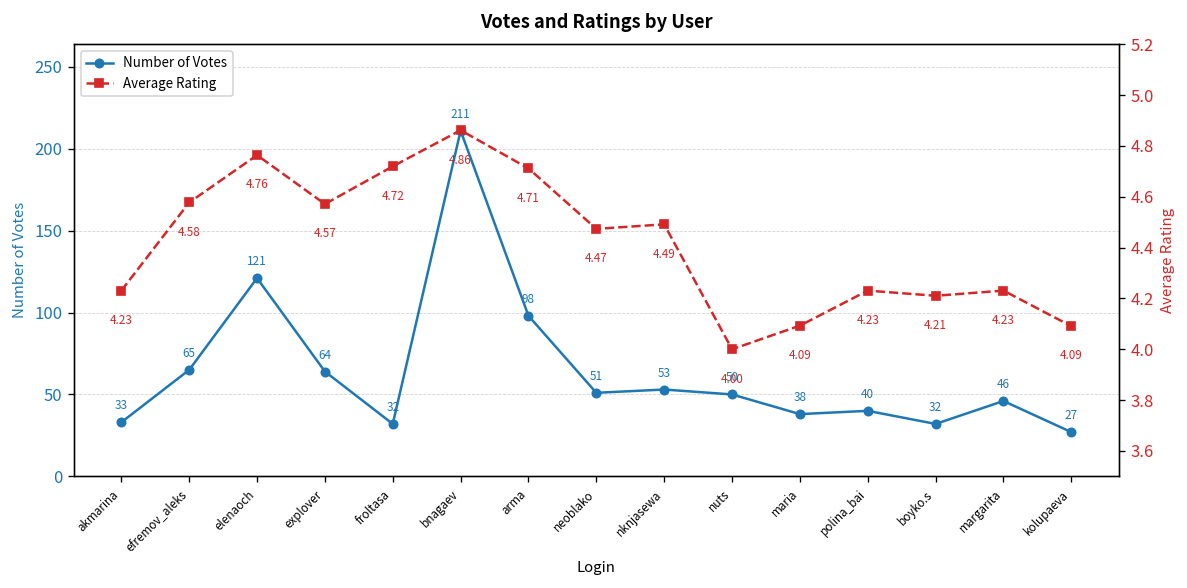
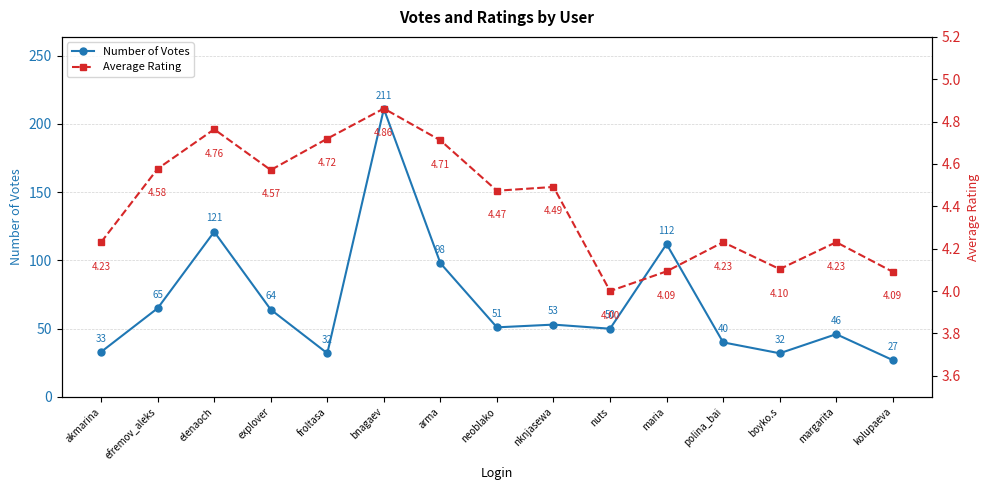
  {
    "Number of Votes": {
      "akmarina": 33,
      "efremov_aleks": 65,
      "elenaoch": 121,
      "explover": 64,
      "froltasa": 32,
      "bnagaev": 211,
      "arma": 98,
      "neoblako": 51,
      "nknjasewa": 53,
-     "maria": 38,
+     "maria": 112,
      "polina_bai": 40,
      "boyko.s": 32,
      "margarita": 46,
      "kolupaeva": 27
    },
    "Average Rating": {
      "akmarina": 4.23,
      "efremov_aleks": 4.58,
      "elenaoch": 4.76,
      "explover": 4.57,
      "froltasa": 4.72,
      "bnagaev": 4.86,
      "arma": 4.71,
      "neoblako": 4.47,
      "nknjasewa": 4.49,
      "maria": 4.09,
      "polina_bai": 4.23,
-     "boyko.s": 4.21,
+     "boyko.s": 4.10,
      "margarita": 4.23,
      "kolupaeva": 4.09
    }
  }
